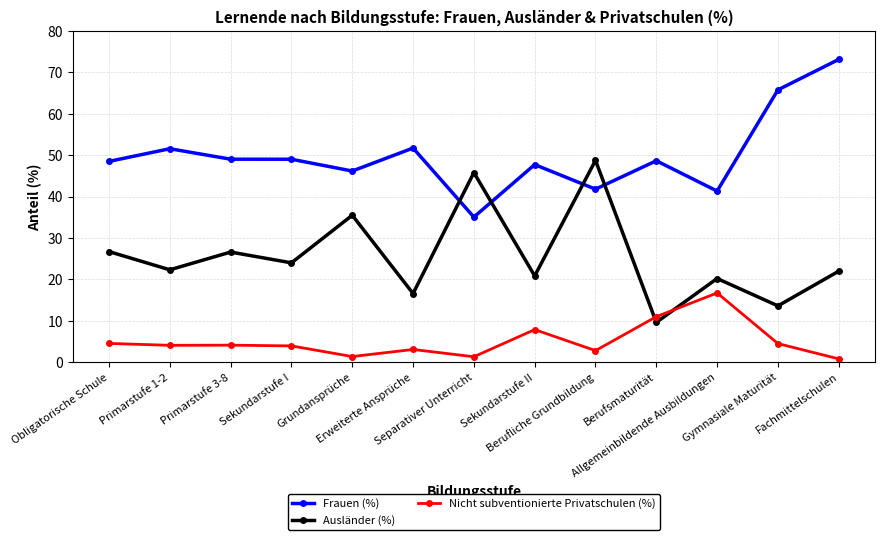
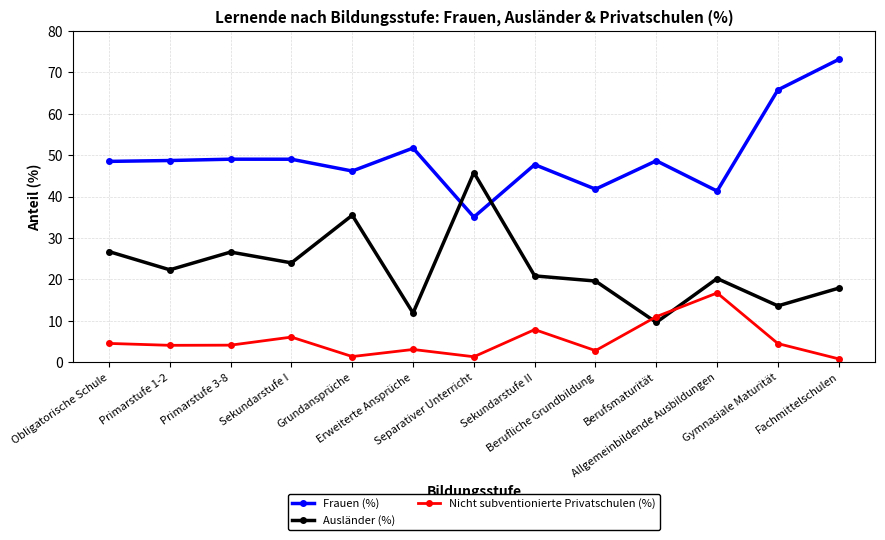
  {
    "Frauen (%)": {
      "Obligatorische Schule": 49,
-     "Primarstufe 1-2": 52,
+     "Primarstufe 1-2": 49,
      "Primarstufe 3-8": 49,
      "Sekundarstufe I": 49,
      "Grundansprüche": 46,
      "Erweiterte Ansprüche": 52,
      "Separativer Unterricht": 35,
      "Sekundarstufe II": 48,
      "Berufliche Grundbildung": 42,
      "Berufsmaturität": 49,
      "Allgemeinbildende Ausbildungen": 41,
      "Gymnasiale Maturität": 66,
      "Fachmittelschulen": 73
    },
    "Ausländer (%)": {
      "Obligatorische Schule": 27,
      "Primarstufe 1-2": 22,
      "Primarstufe 3-8": 27,
      "Sekundarstufe I": 24,
      "Grundansprüche": 36,
-     "Erweiterte Ansprüche": 17,
+     "Erweiterte Ansprüche": 12,
      "Separativer Unterricht": 46,
      "Sekundarstufe II": 21,
-     "Berufliche Grundbildung": 49,
+     "Berufliche Grundbildung": 20,
      "Berufsmaturität": 10,
      "Allgemeinbildende Ausbildungen": 20,
      "Gymnasiale Maturität": 14,
-     "Fachmittelschulen": 22
+     "Fachmittelschulen": 18
    },
    "Nicht subventionierte Privatschulen (%)": {
      "Obligatorische Schule": 5,
      "Primarstufe 1-2": 4,
      "Primarstufe 3-8": 4,
-     "Sekundarstufe I": 4,
+     "Sekundarstufe I": 6,
      "Grundansprüche": 1,
      "Erweiterte Ansprüche": 3,
      "Separativer Unterricht": 1,
      "Sekundarstufe II": 8,
      "Berufliche Grundbildung": 3,
      "Berufsmaturität": 11,
      "Allgemeinbildende Ausbildungen": 17,
      "Gymnasiale Maturität": 5,
      "Fachmittelschulen": 1
    }
  }
